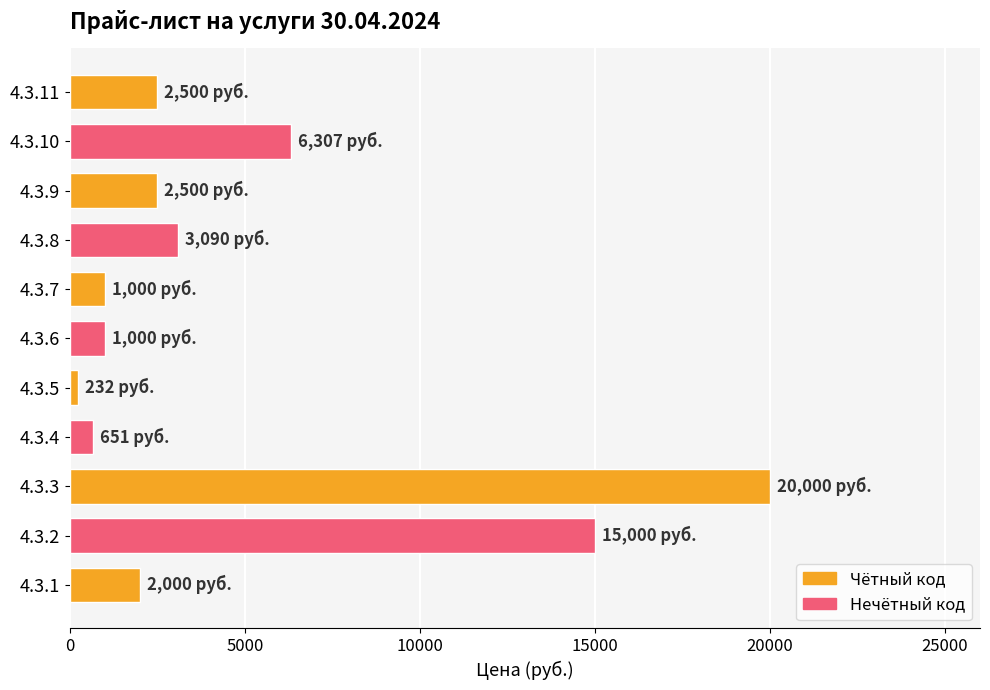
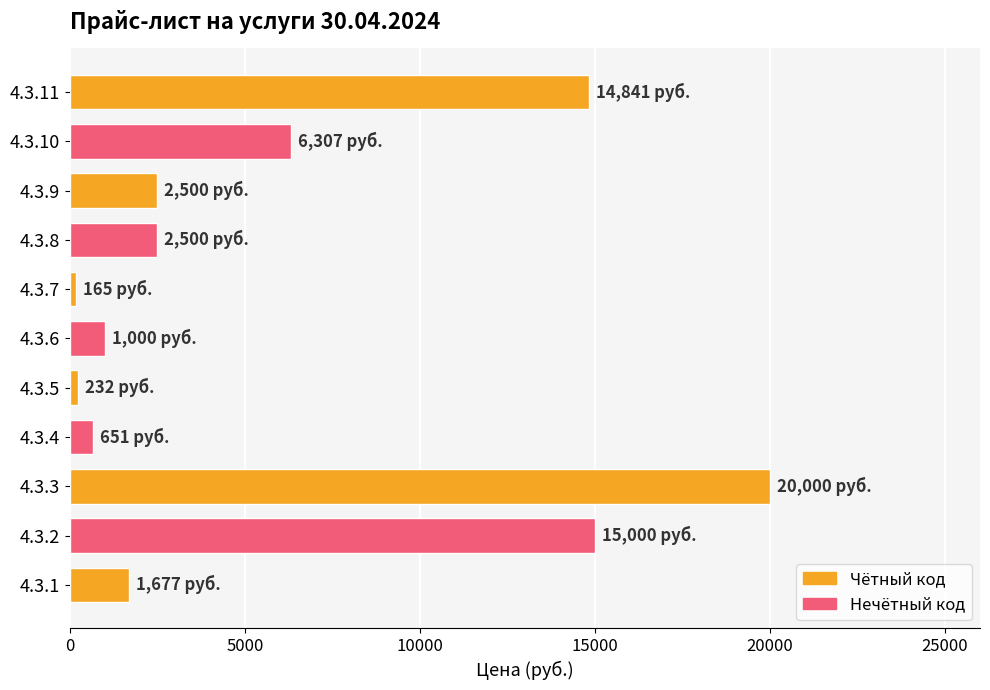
  {
-   "4.3.11": "2,500",
+   "4.3.11": "14,841",
    "4.3.10": "6,307",
    "4.3.9": "2,500",
-   "4.3.8": "3,090",
-   "4.3.7": "1,000",
+   "4.3.8": "2,500",
+   "4.3.7": "165",
    "4.3.6": "1,000",
    "4.3.5": "232",
    "4.3.4": "651",
    "4.3.3": "20,000",
    "4.3.2": "15,000",
-   "4.3.1": "2,000"
+   "4.3.1": "1,677"
  }
